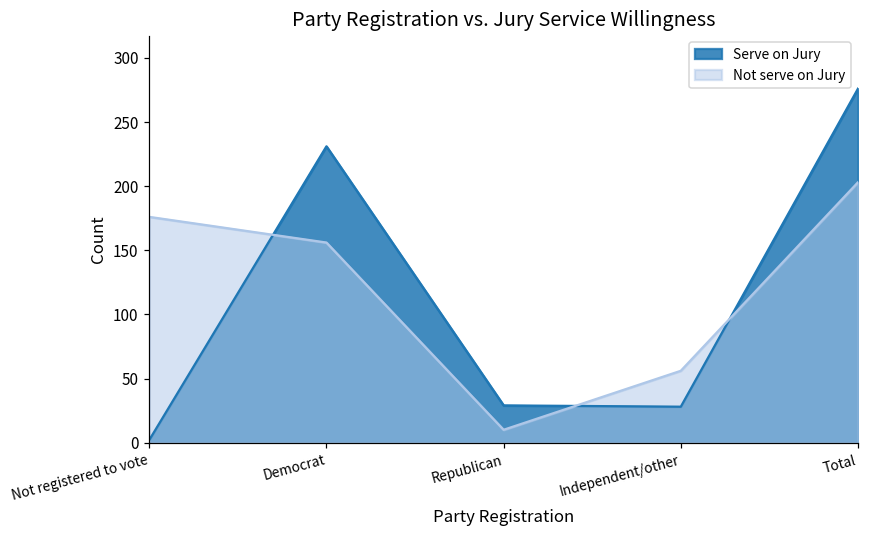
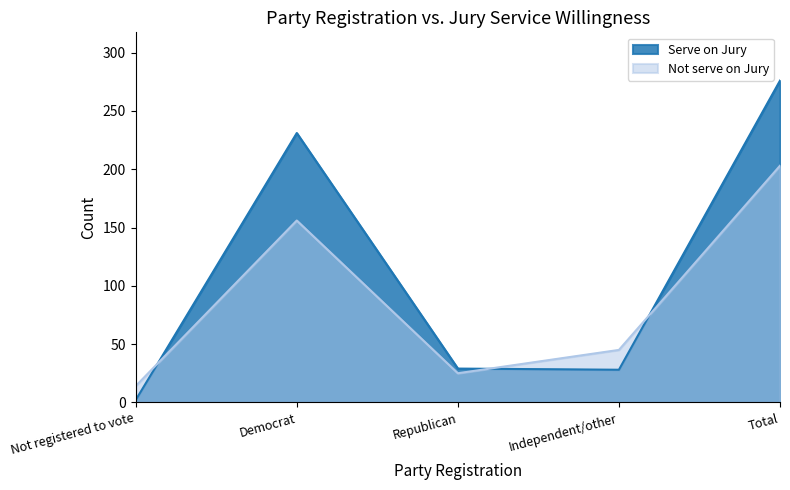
  {
    "Serve on Jury": {
      "Not registered to vote": 2,
      "Democrat": 231,
      "Republican": 29,
      "Independent/other": 28,
      "Total": 276
    },
    "Not serve on Jury": {
-     "Not registered to vote": 176,
+     "Not registered to vote": 14,
      "Democrat": 156,
-     "Republican": 10,
-     "Independent/other": 56,
+     "Republican": 25,
+     "Independent/other": 45,
      "Total": 203
    }
  }
